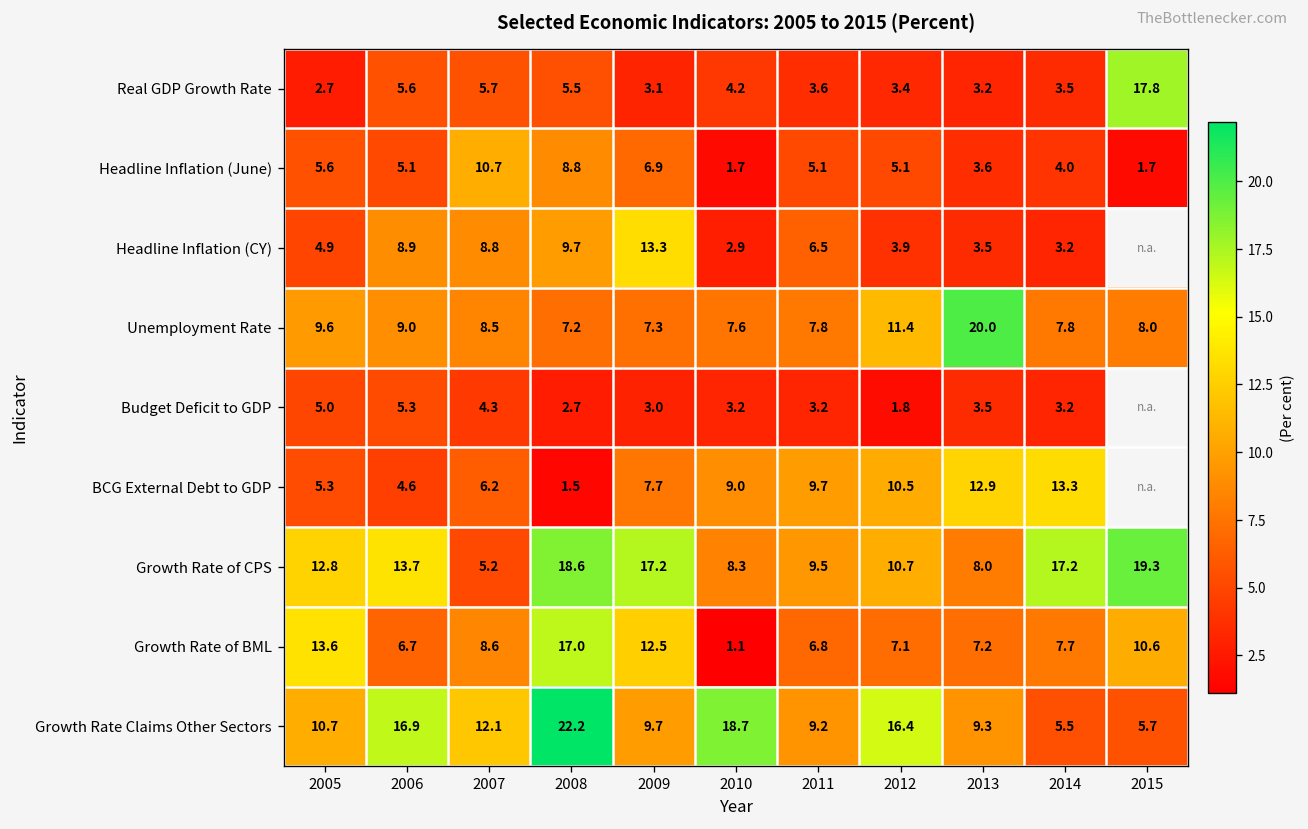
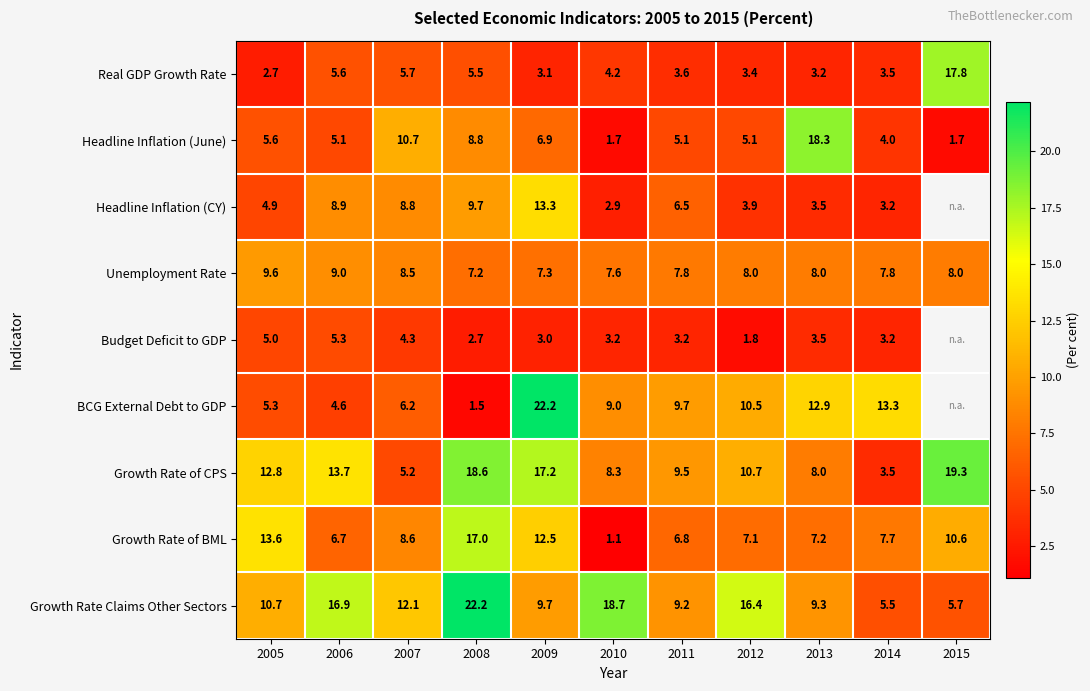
  {
    "Real GDP Growth Rate": {
      "2005": 2.7,
      "2006": 5.6,
      "2007": 5.7,
      "2008": 5.5,
      "2009": 3.1,
      "2010": 4.2,
      "2011": 3.6,
      "2012": 3.4,
      "2013": 3.2,
      "2014": 3.5,
      "2015": 17.8
    },
    "Headline Inflation (June)": {
      "2005": 5.6,
      "2006": 5.1,
      "2007": 10.7,
      "2008": 8.8,
      "2009": 6.9,
      "2010": 1.7,
      "2011": 5.1,
      "2012": 5.1,
-     "2013": 3.6,
+     "2013": 18.3,
      "2014": 4.0,
      "2015": 1.7
    },
    "Headline Inflation (CY)": {
      "2005": 4.9,
      "2006": 8.9,
      "2007": 8.8,
      "2008": 9.7,
      "2009": 13.3,
      "2010": 2.9,
      "2011": 6.5,
      "2012": 3.9,
      "2013": 3.5,
      "2014": 3.2
    },
    "Unemployment Rate": {
      "2005": 9.6,
      "2006": 9.0,
      "2007": 8.5,
      "2008": 7.2,
      "2009": 7.3,
      "2010": 7.6,
      "2011": 7.8,
-     "2012": 11.4,
-     "2013": 20.0,
+     "2012": 8.0,
+     "2013": 8.0,
      "2014": 7.8,
      "2015": 8.0
    },
    "Budget Deficit to GDP": {
      "2005": 5.0,
      "2006": 5.3,
      "2007": 4.3,
      "2008": 2.7,
      "2009": 3.0,
      "2010": 3.2,
      "2011": 3.2,
      "2012": 1.8,
      "2013": 3.5,
      "2014": 3.2
    },
    "BCG External Debt to GDP": {
      "2005": 5.3,
      "2006": 4.6,
      "2007": 6.2,
      "2008": 1.5,
-     "2009": 7.7,
+     "2009": 22.2,
      "2010": 9.0,
      "2011": 9.7,
      "2012": 10.5,
      "2013": 12.9,
      "2014": 13.3
    },
    "Growth Rate of CPS": {
      "2005": 12.8,
      "2006": 13.7,
      "2007": 5.2,
      "2008": 18.6,
      "2009": 17.2,
      "2010": 8.3,
      "2011": 9.5,
      "2012": 10.7,
      "2013": 8.0,
-     "2014": 17.2,
+     "2014": 3.5,
      "2015": 19.3
    },
    "Growth Rate of BML": {
      "2005": 13.6,
      "2006": 6.7,
      "2007": 8.6,
      "2008": 17.0,
      "2009": 12.5,
      "2010": 1.1,
      "2011": 6.8,
      "2012": 7.1,
      "2013": 7.2,
      "2014": 7.7,
      "2015": 10.6
    },
    "Growth Rate Claims Other Sectors": {
      "2005": 10.7,
      "2006": 16.9,
      "2007": 12.1,
      "2008": 22.2,
      "2009": 9.7,
      "2010": 18.7,
      "2011": 9.2,
      "2012": 16.4,
      "2013": 9.3,
      "2014": 5.5,
      "2015": 5.7
    }
  }
